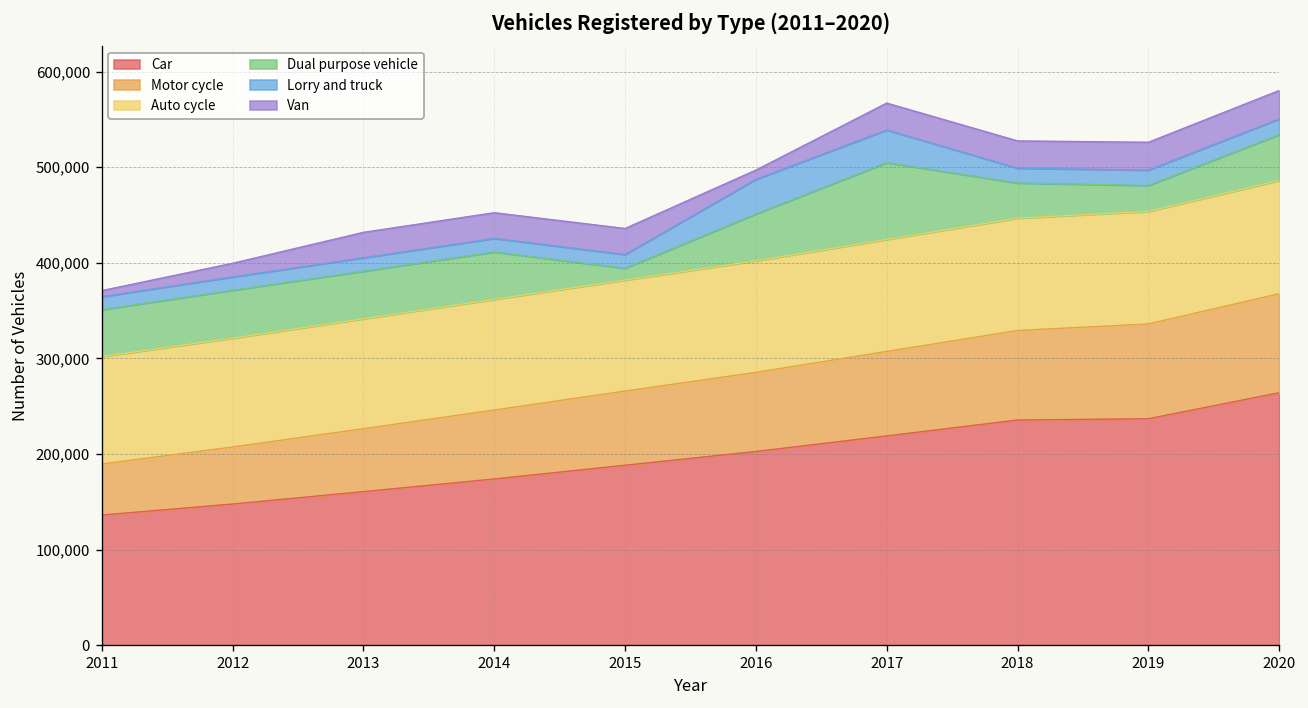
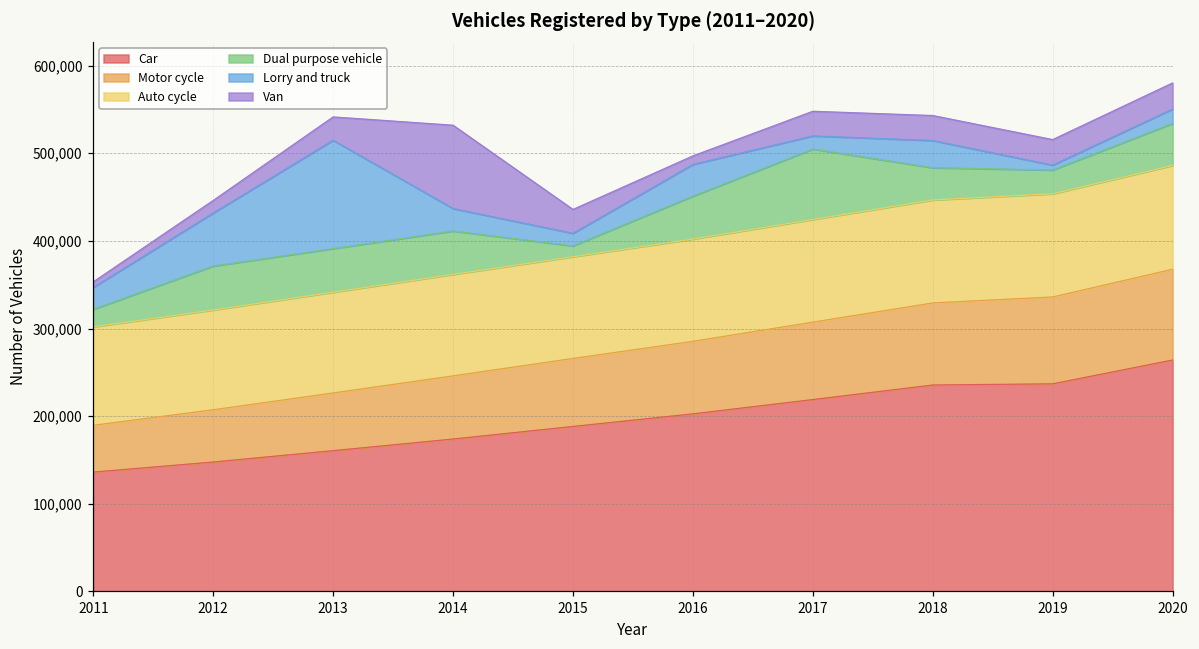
  {
    "Car": {
      "2011": "140,000",
      "2012": "150,000",
      "2013": "160,000",
      "2014": "170,000",
      "2015": "190,000",
      "2016": "200,000",
      "2017": "220,000",
      "2018": "240,000",
      "2019": "240,000",
      "2020": "260,000"
    },
    "Dual purpose vehicle": {
-     "2011": "50,000",
+     "2011": "20,000",
      "2012": "50,000",
      "2013": "50,000",
      "2014": "50,000",
      "2015": "10,000",
      "2016": "50,000",
      "2017": "80,000",
      "2018": "40,000",
      "2019": "30,000",
      "2020": "50,000"
    },
    "Lorry and truck": {
-     "2011": "10,000",
-     "2012": "10,000",
-     "2013": "10,000",
-     "2014": "10,000",
+     "2011": "20,000",
+     "2012": "60,000",
+     "2013": "120,000",
+     "2014": "30,000",
      "2015": "10,000",
      "2016": "40,000",
-     "2017": "30,000",
-     "2018": "20,000",
-     "2019": "20,000",
+     "2017": "20,000",
+     "2018": "30,000",
+     "2019": "10,000",
      "2020": "20,000"
    },
    "Van": {
      "2011": "10,000",
      "2012": "10,000",
      "2013": "30,000",
-     "2014": "30,000",
+     "2014": "100,000",
      "2015": "30,000",
      "2016": "10,000",
      "2017": "30,000",
      "2018": "30,000",
      "2019": "30,000",
      "2020": "30,000"
    }
  }
